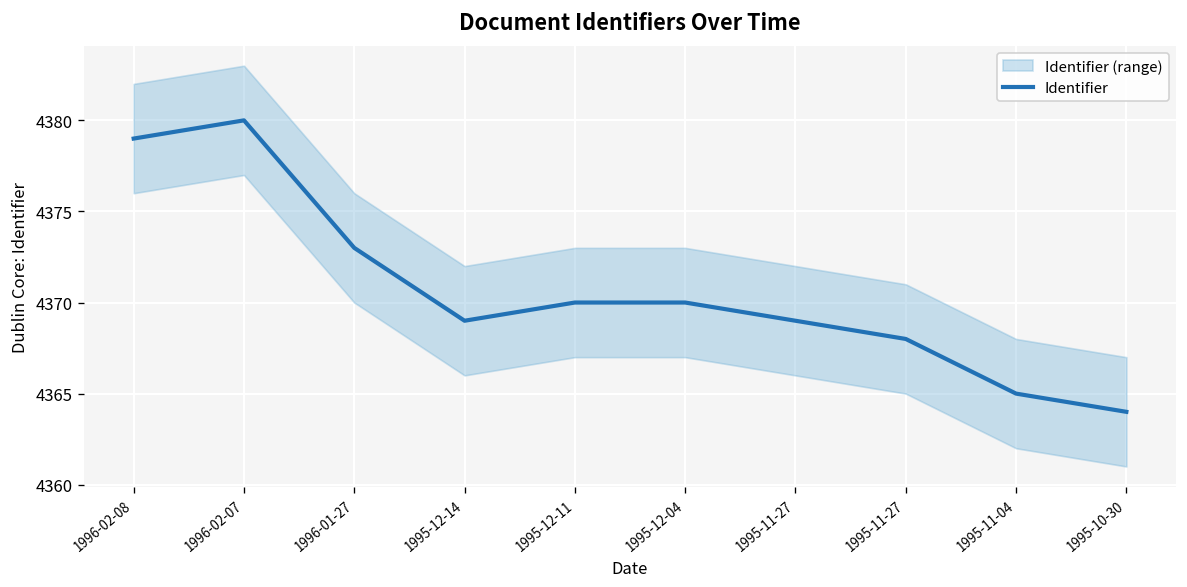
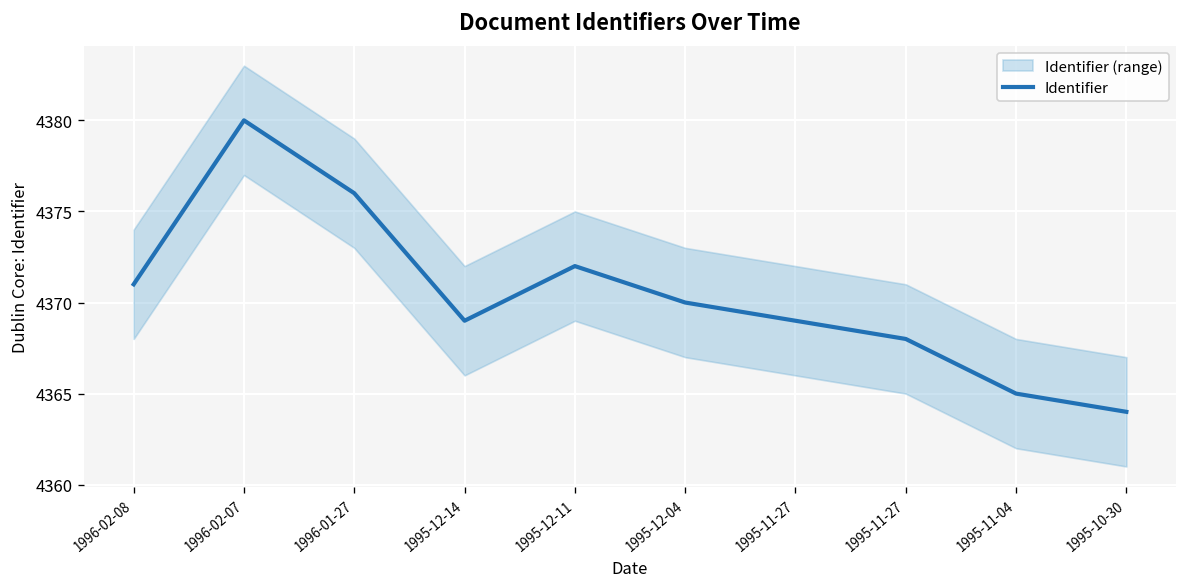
  {
    "Identifier": {
-     "1996-02-08": 4379,
+     "1996-02-08": 4371,
      "1996-02-07": 4380,
-     "1996-01-27": 4373,
+     "1996-01-27": 4376,
      "1995-12-14": 4369,
-     "1995-12-11": 4370,
+     "1995-12-11": 4372,
      "1995-12-04": 4370,
      "1995-11-04": 4365,
      "1995-10-30": 4364
    }
  }
